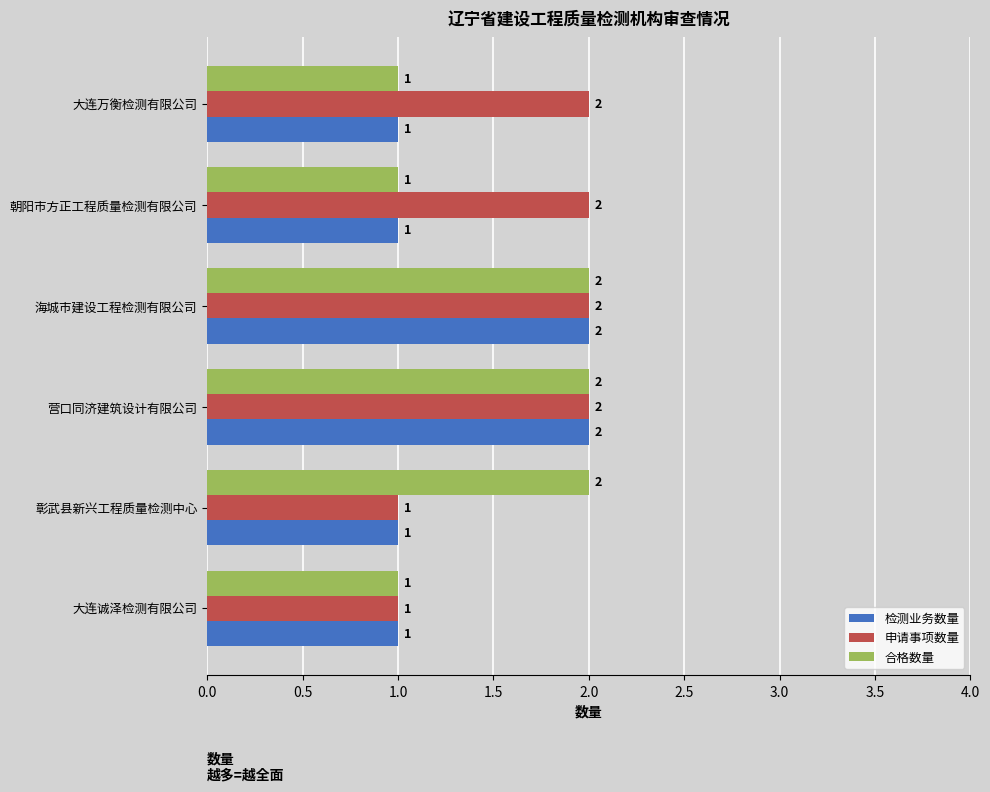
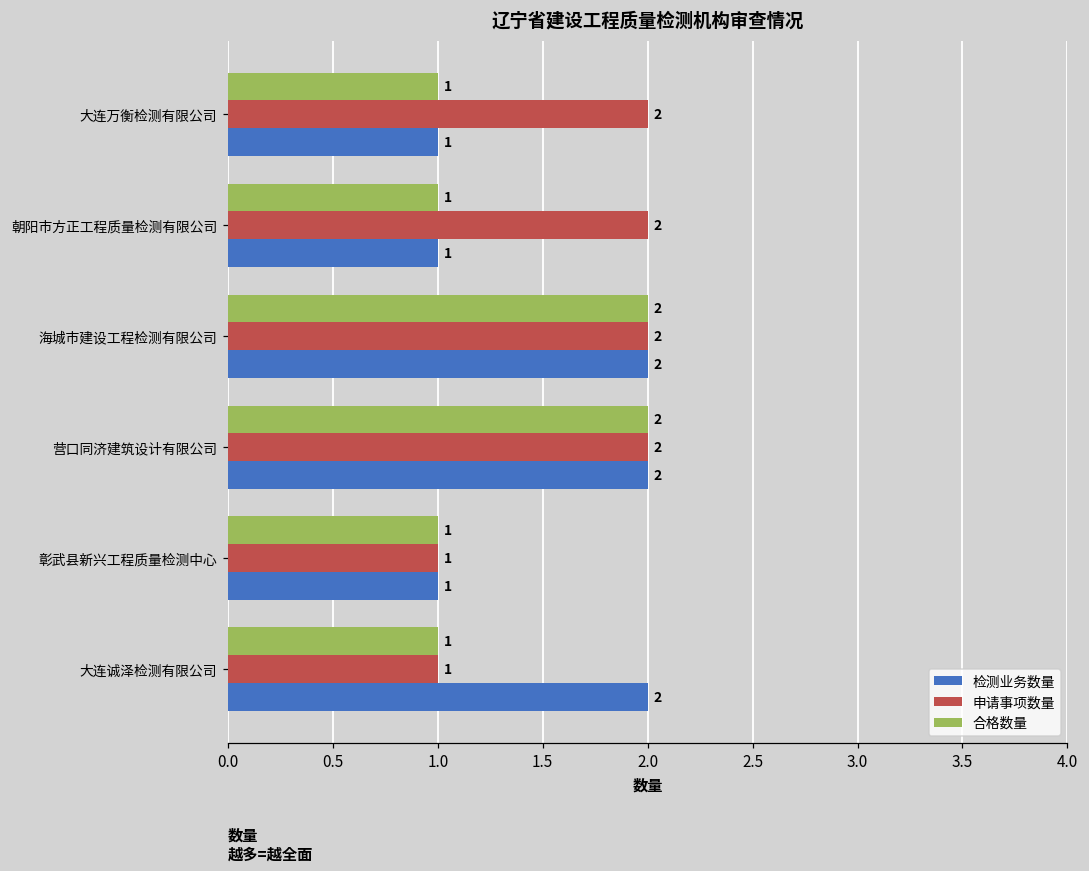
  {
    "检测业务数量": {
      "大连万衡检测有限公司": 1,
      "朝阳市方正工程质量检测有限公司": 1,
      "海城市建设工程检测有限公司": 2,
      "营口同济建筑设计有限公司": 2,
      "彰武县新兴工程质量检测中心": 1,
-     "大连诚泽检测有限公司": 1
+     "大连诚泽检测有限公司": 2
    },
    "申请事项数量": {
      "大连万衡检测有限公司": 2,
      "朝阳市方正工程质量检测有限公司": 2,
      "海城市建设工程检测有限公司": 2,
      "营口同济建筑设计有限公司": 2,
      "彰武县新兴工程质量检测中心": 1,
      "大连诚泽检测有限公司": 1
    },
    "合格数量": {
      "大连万衡检测有限公司": 1,
      "朝阳市方正工程质量检测有限公司": 1,
      "海城市建设工程检测有限公司": 2,
      "营口同济建筑设计有限公司": 2,
-     "彰武县新兴工程质量检测中心": 2,
+     "彰武县新兴工程质量检测中心": 1,
      "大连诚泽检测有限公司": 1
    }
  }
